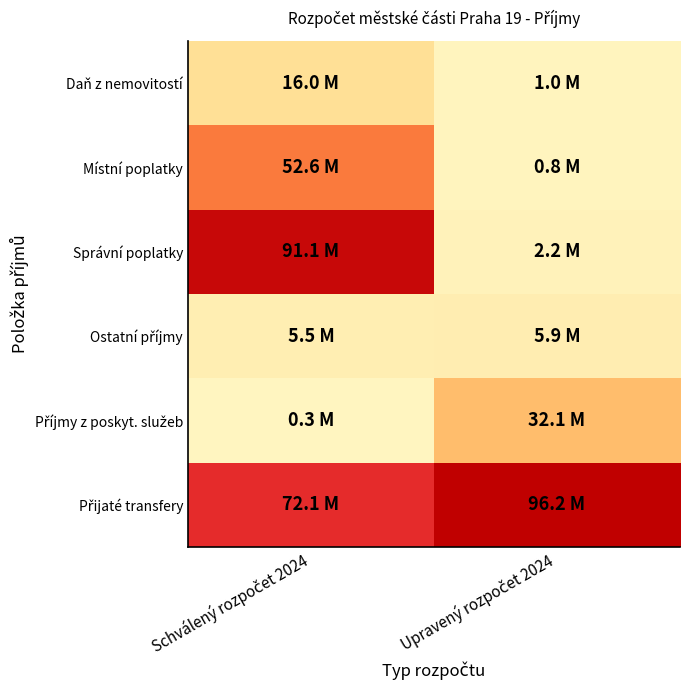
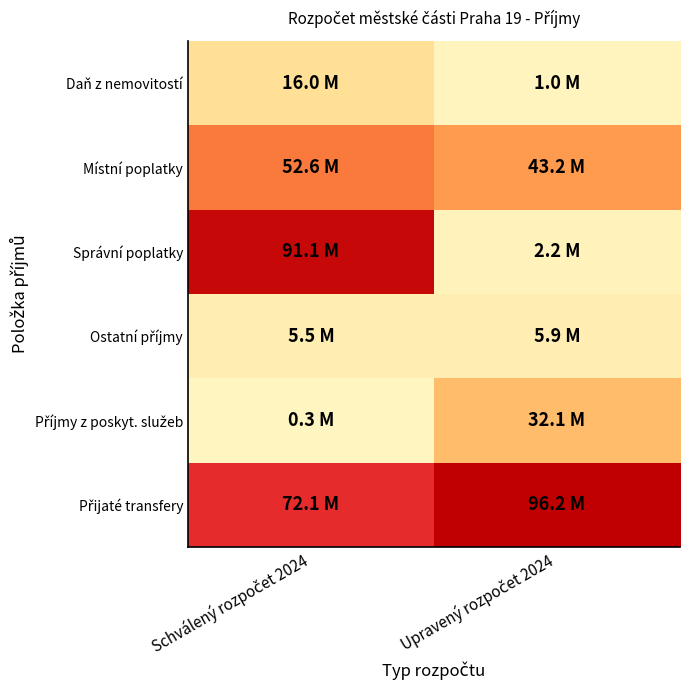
  {
    "Daň z nemovitostí": {
      "Schválený rozpočet 2024": 16.0,
      "Upravený rozpočet 2024": 1.0
    },
    "Místní poplatky": {
      "Schválený rozpočet 2024": 52.6,
-     "Upravený rozpočet 2024": 0.8
+     "Upravený rozpočet 2024": 43.2
    },
    "Správní poplatky": {
      "Schválený rozpočet 2024": 91.1,
      "Upravený rozpočet 2024": 2.2
    },
    "Ostatní příjmy": {
      "Schválený rozpočet 2024": 5.5,
      "Upravený rozpočet 2024": 5.9
    },
    "Příjmy z poskyt. služeb": {
      "Schválený rozpočet 2024": 0.3,
      "Upravený rozpočet 2024": 32.1
    },
    "Přijaté transfery": {
      "Schválený rozpočet 2024": 72.1,
      "Upravený rozpočet 2024": 96.2
    }
  }
